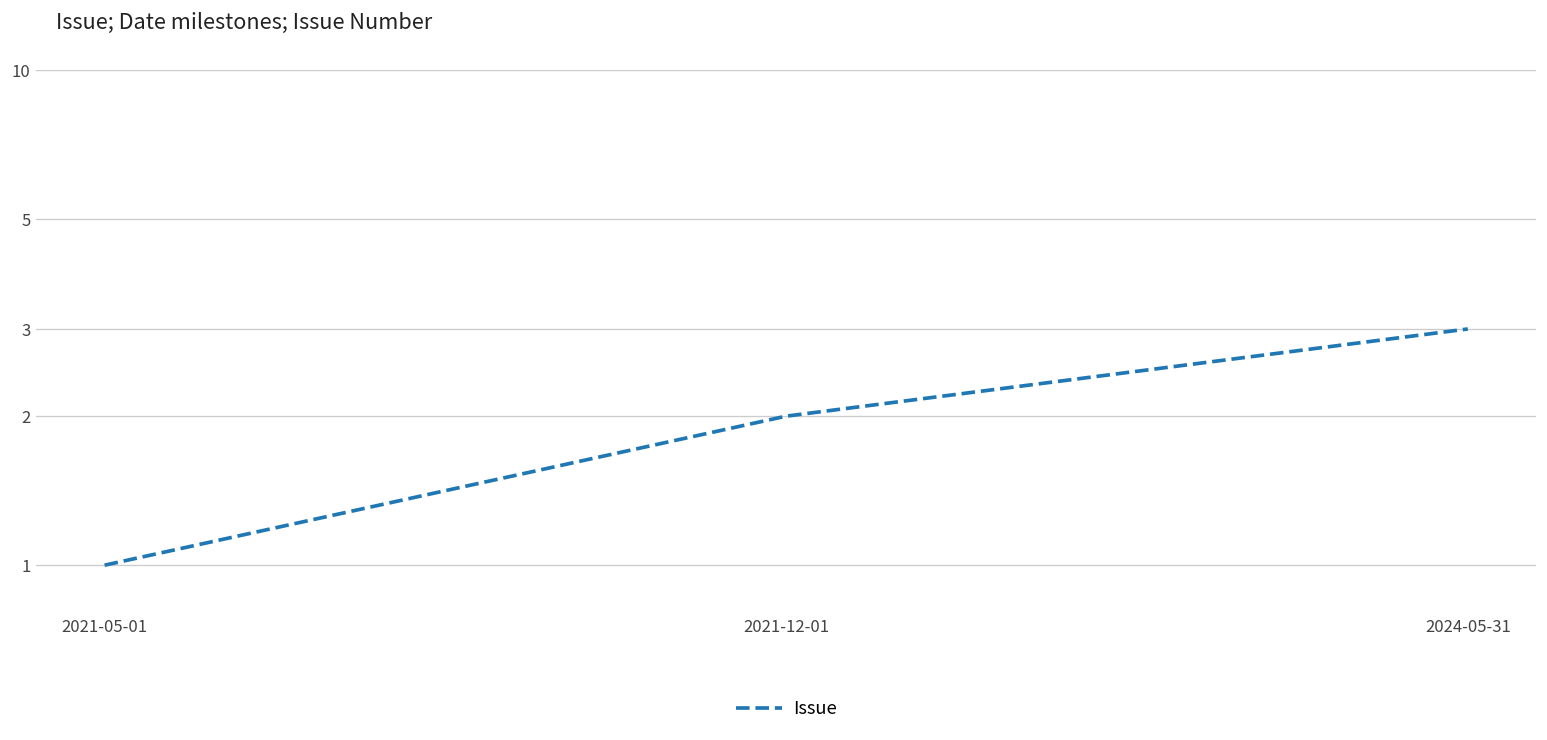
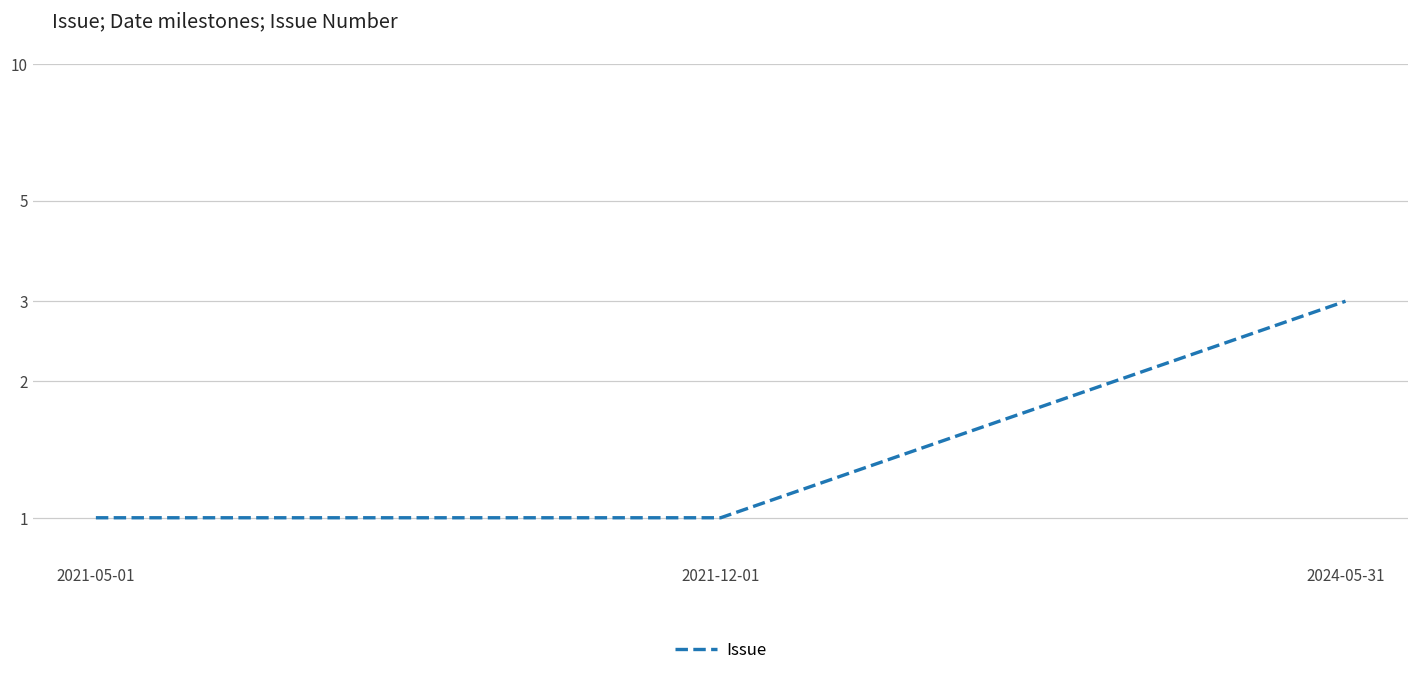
  {
    "2021-05-01": 1,
-   "2021-12-01": 2,
+   "2021-12-01": 1,
    "2024-05-31": 3
  }
